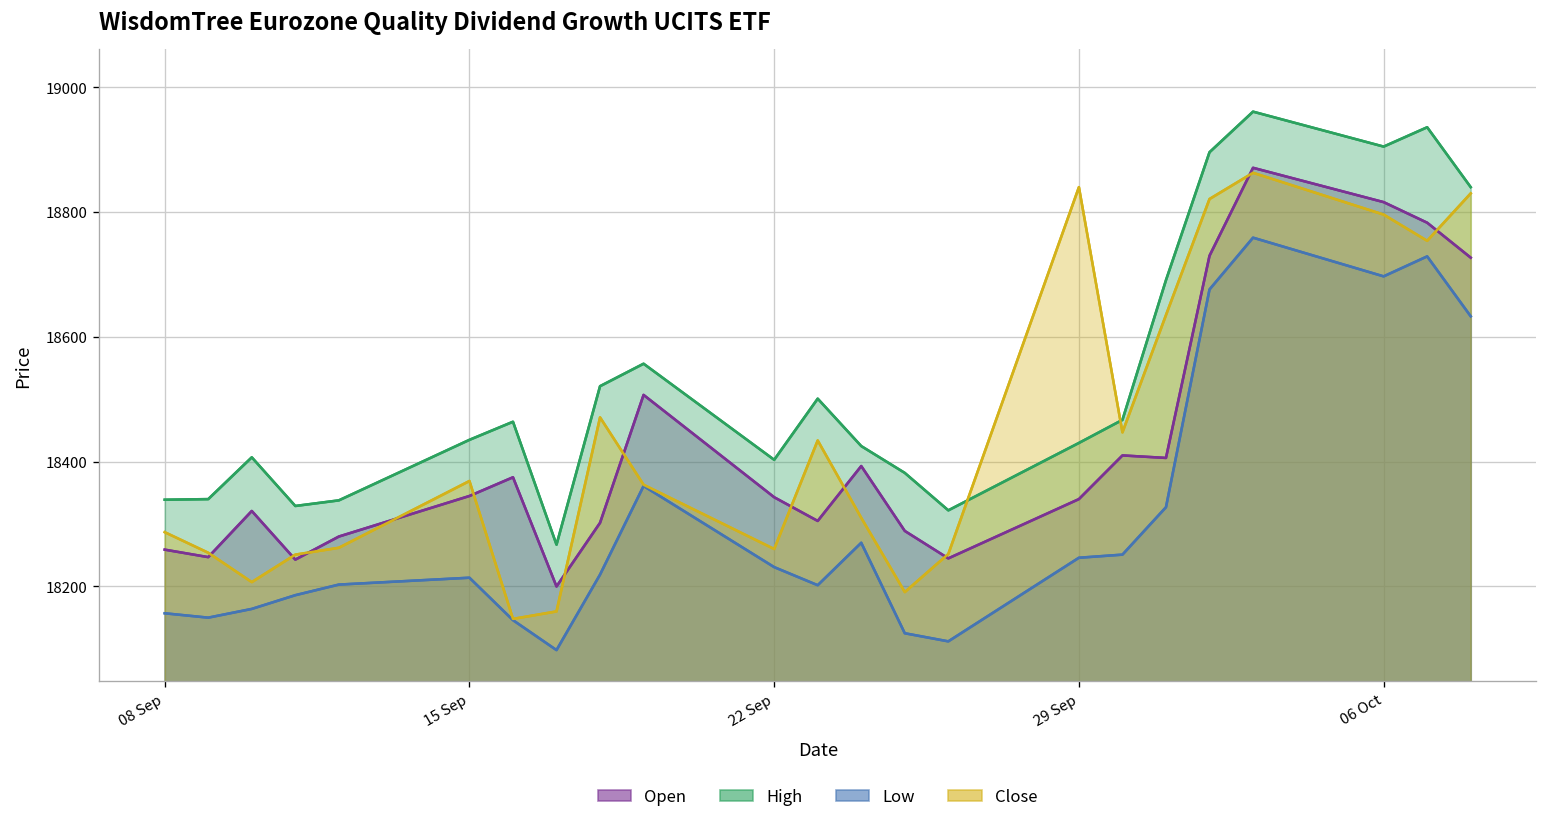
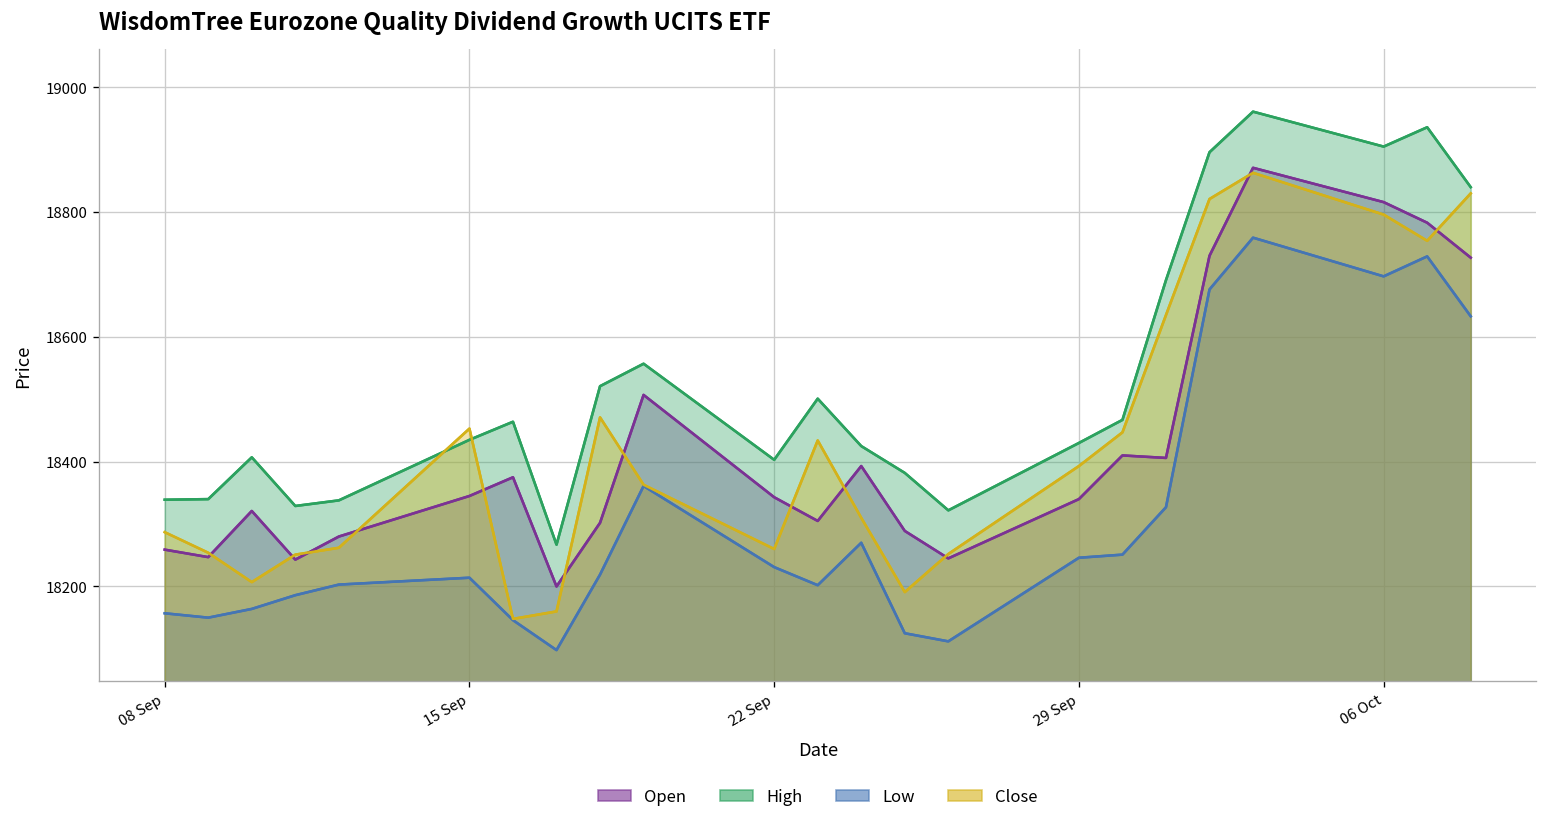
  {
    "Close": {
      "08 Sep": 18290,
-     "15 Sep": 18370,
+     "15 Sep": 18450,
      "22 Sep": 18260,
-     "29 Sep": 18840,
+     "29 Sep": 18390,
      "06 Oct": 18800
    }
  }
